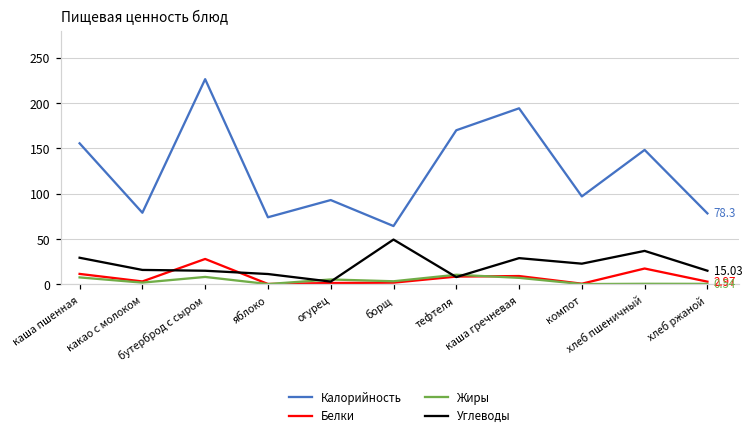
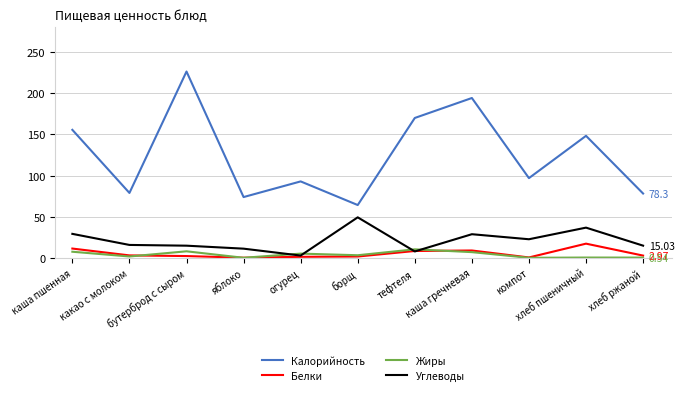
  {
    "Калорийность": {
      "хлеб ржаной": 78.3
    },
    "Белки": {
      "каша пшенная": 10,
-     "бутерброд с сыром": 30,
+     "бутерброд с сыром": 0,
      "хлеб пшеничный": 20
    },
    "Жиры": {
      "каша пшенная": 10,
      "бутерброд с сыром": 10,
      "хлеб пшеничный": 0
    },
    "Углеводы": {
      "хлеб ржаной": 15.03
    }
  }
